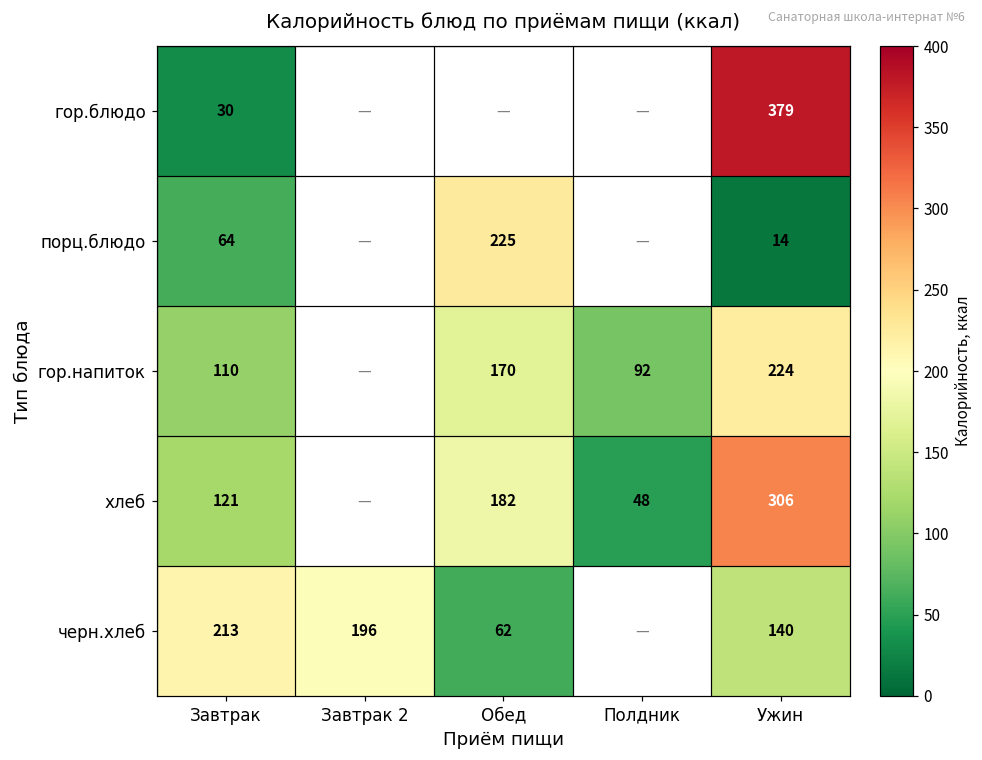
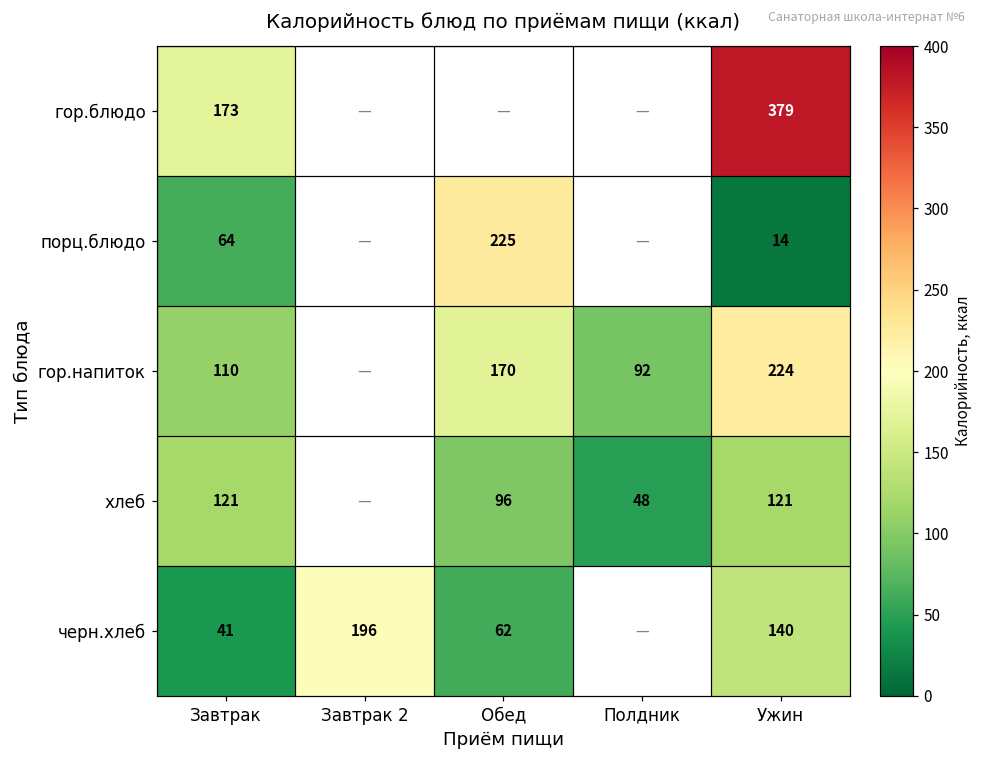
  {
    "гор.блюдо": {
-     "Завтрак": 30,
+     "Завтрак": 173,
      "Ужин": 379
    },
    "порц.блюдо": {
      "Завтрак": 64,
      "Обед": 225,
      "Ужин": 14
    },
    "гор.напиток": {
      "Завтрак": 110,
      "Обед": 170,
      "Полдник": 92,
      "Ужин": 224
    },
    "хлеб": {
      "Завтрак": 121,
-     "Обед": 182,
+     "Обед": 96,
      "Полдник": 48,
-     "Ужин": 306
+     "Ужин": 121
    },
    "черн.хлеб": {
-     "Завтрак": 213,
+     "Завтрак": 41,
      "Завтрак 2": 196,
      "Обед": 62,
      "Ужин": 140
    }
  }
